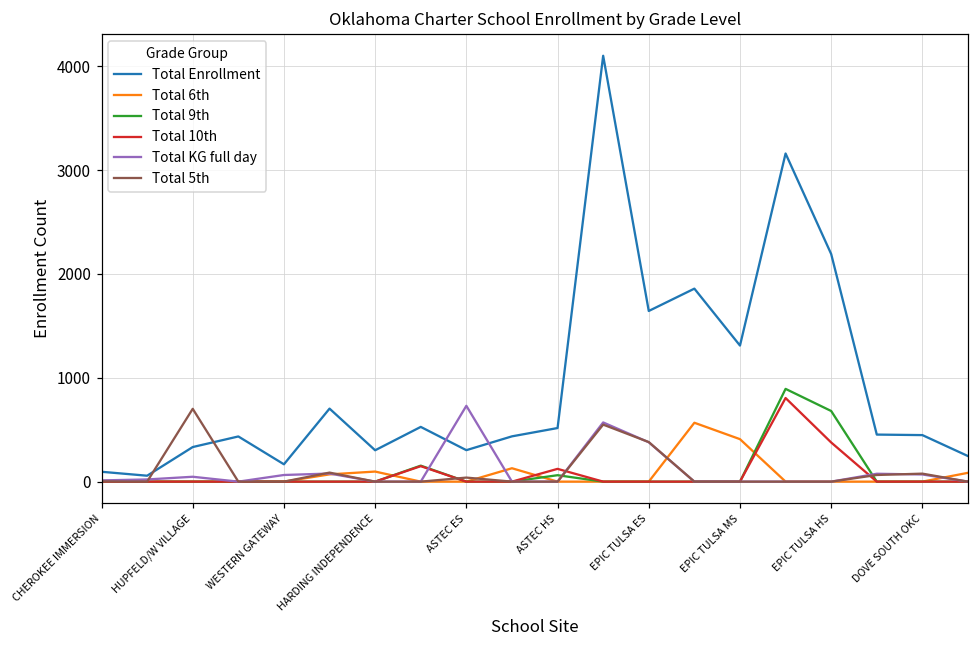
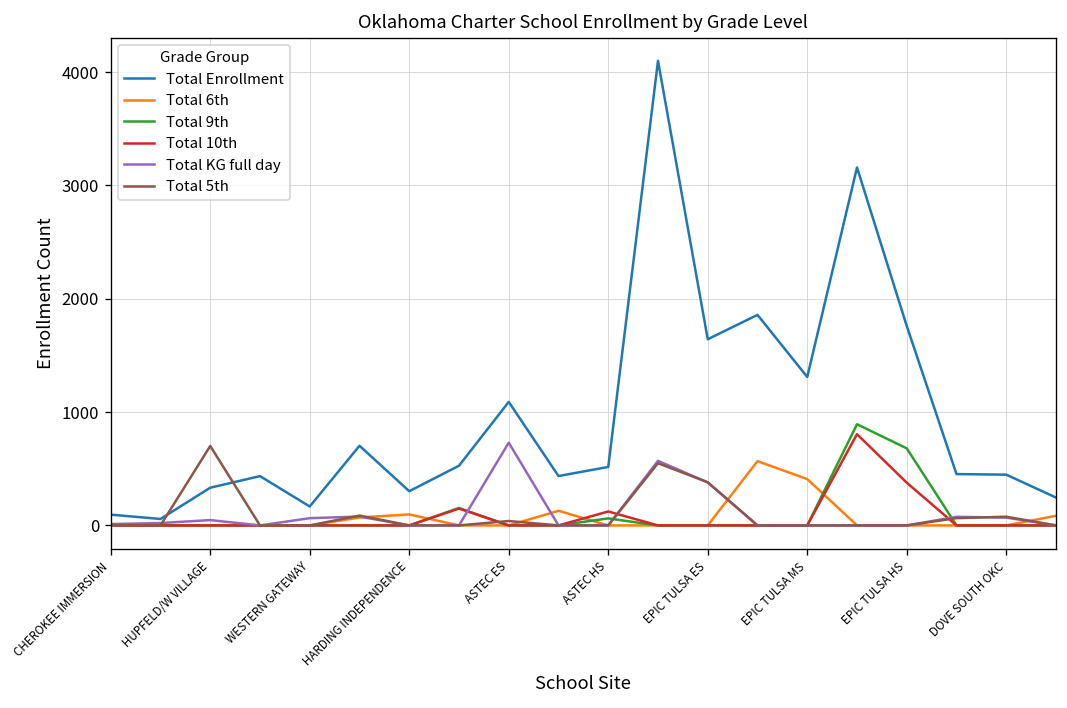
  {
    "Total Enrollment": {
      "CHEROKEE IMMERSION": 100,
      "HUPFELD/W VILLAGE": 300,
      "WESTERN GATEWAY": 200,
      "HARDING INDEPENDENCE": 300,
-     "ASTEC ES": 300,
+     "ASTEC ES": 1100,
      "ASTEC HS": 500,
      "EPIC TULSA ES": 1600,
      "EPIC TULSA MS": 1300,
-     "EPIC TULSA HS": 2200,
+     "EPIC TULSA HS": 1800,
      "DOVE SOUTH OKC": 400
    },
    "Total 6th": {
      "HARDING INDEPENDENCE": 100,
      "EPIC TULSA MS": 400
    },
    "Total 9th": {
      "ASTEC HS": 100,
      "EPIC TULSA HS": 700
    },
    "Total 10th": {
      "ASTEC HS": 100,
      "EPIC TULSA HS": 400
    },
    "Total KG full day": {
      "HUPFELD/W VILLAGE": 0,
      "WESTERN GATEWAY": 100,
      "ASTEC ES": 700
    },
    "Total 5th": {
      "HUPFELD/W VILLAGE": 700,
      "ASTEC ES": 0
    }
  }
